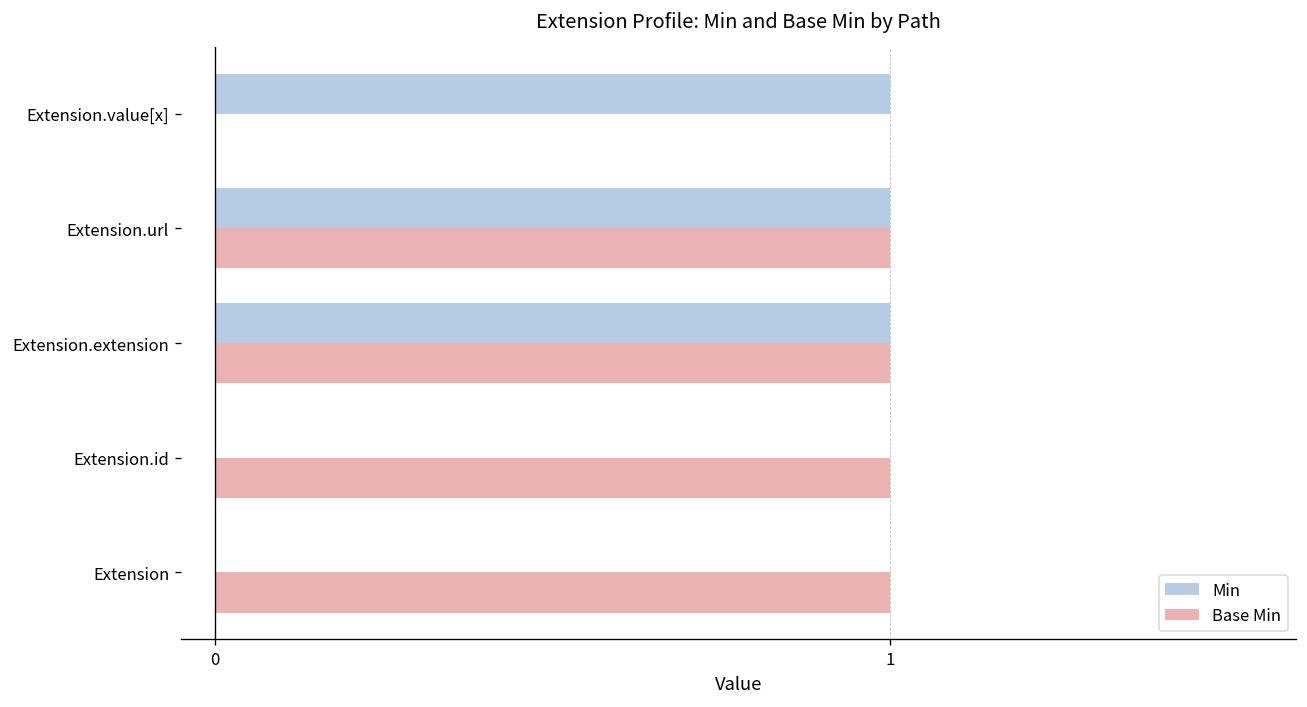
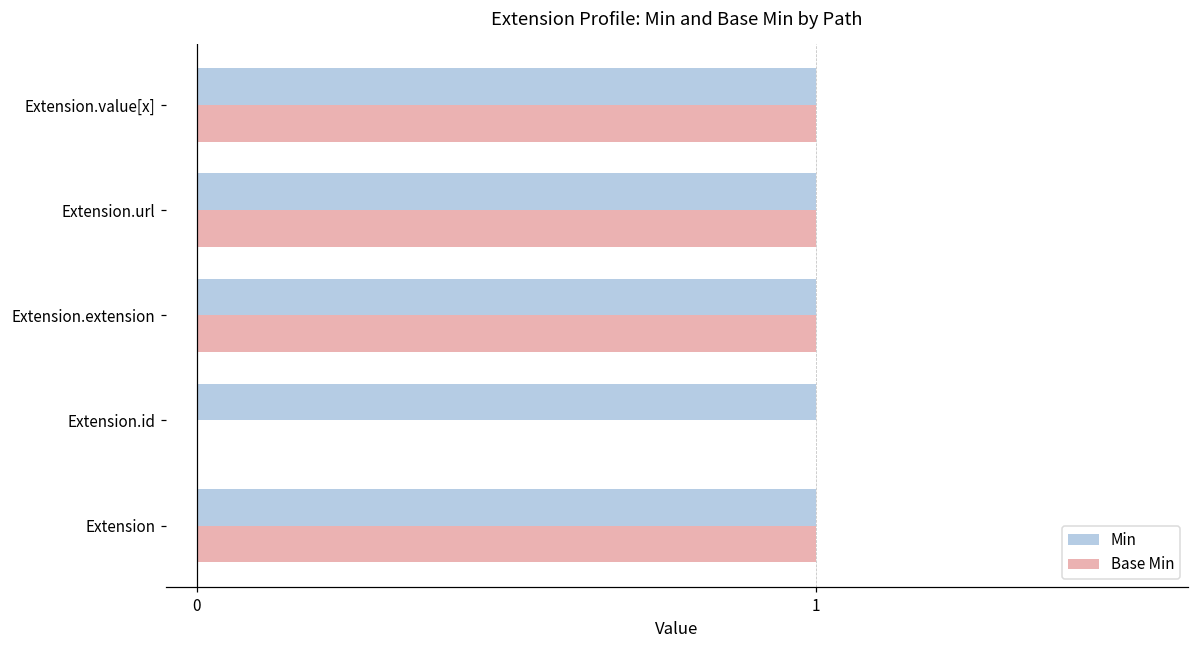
  {
    "Min": {
      "Extension.value[x]": 1,
      "Extension.url": 1,
      "Extension.extension": 1,
-     "Extension.id": 0,
-     "Extension": 0
+     "Extension.id": 1,
+     "Extension": 1
    },
    "Base Min": {
-     "Extension.value[x]": 0,
+     "Extension.value[x]": 1,
      "Extension.url": 1,
      "Extension.extension": 1,
-     "Extension.id": 1,
+     "Extension.id": 0,
      "Extension": 1
    }
  }
